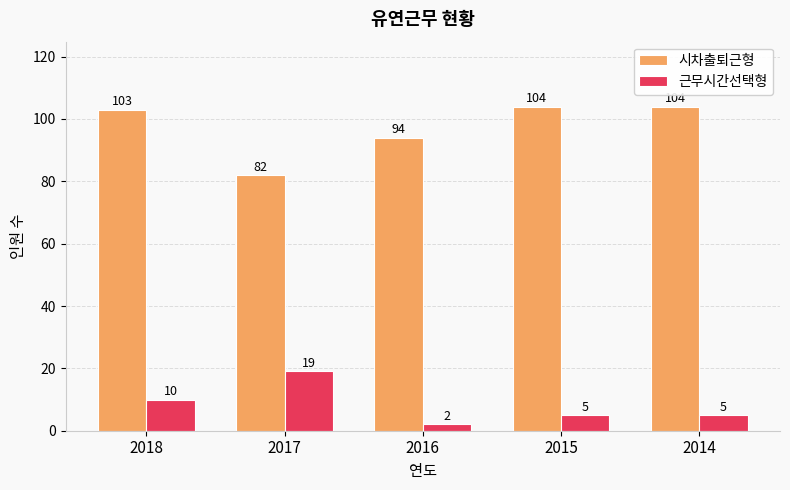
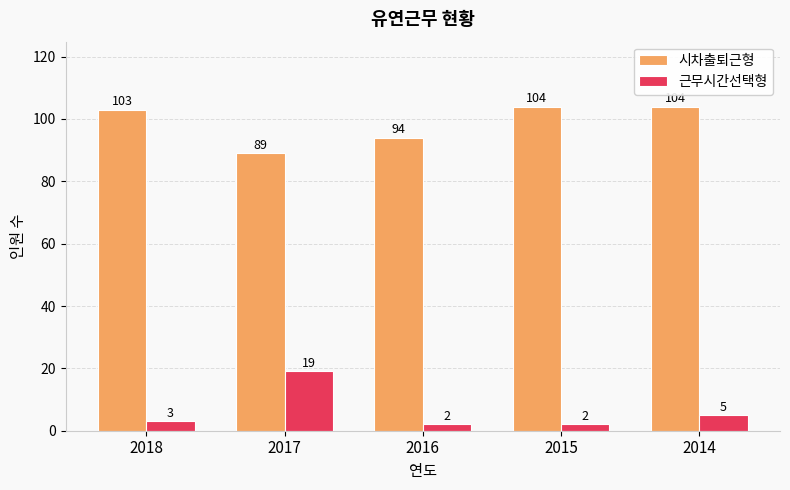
  {
    "시차출퇴근형": {
      "2018": 103,
-     "2017": 82,
+     "2017": 89,
      "2016": 94,
      "2015": 104
    },
    "근무시간선택형": {
-     "2018": 10,
+     "2018": 3,
      "2017": 19,
      "2016": 2,
-     "2015": 5,
+     "2015": 2,
      "2014": 5
    }
  }
